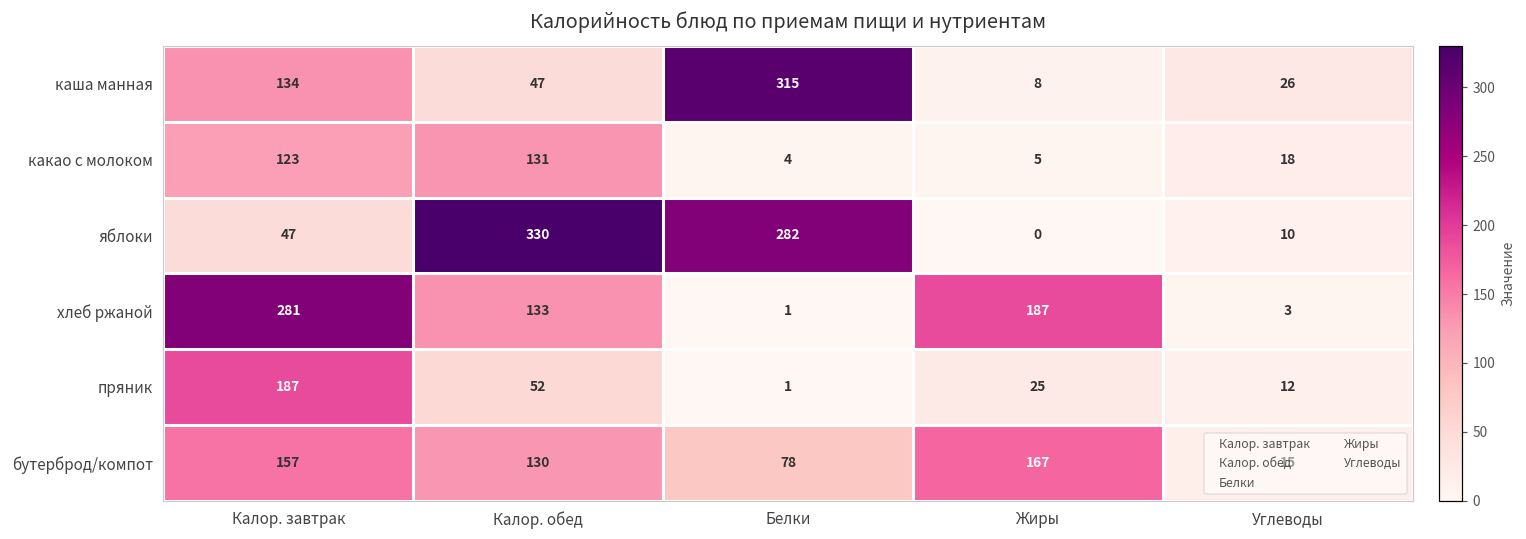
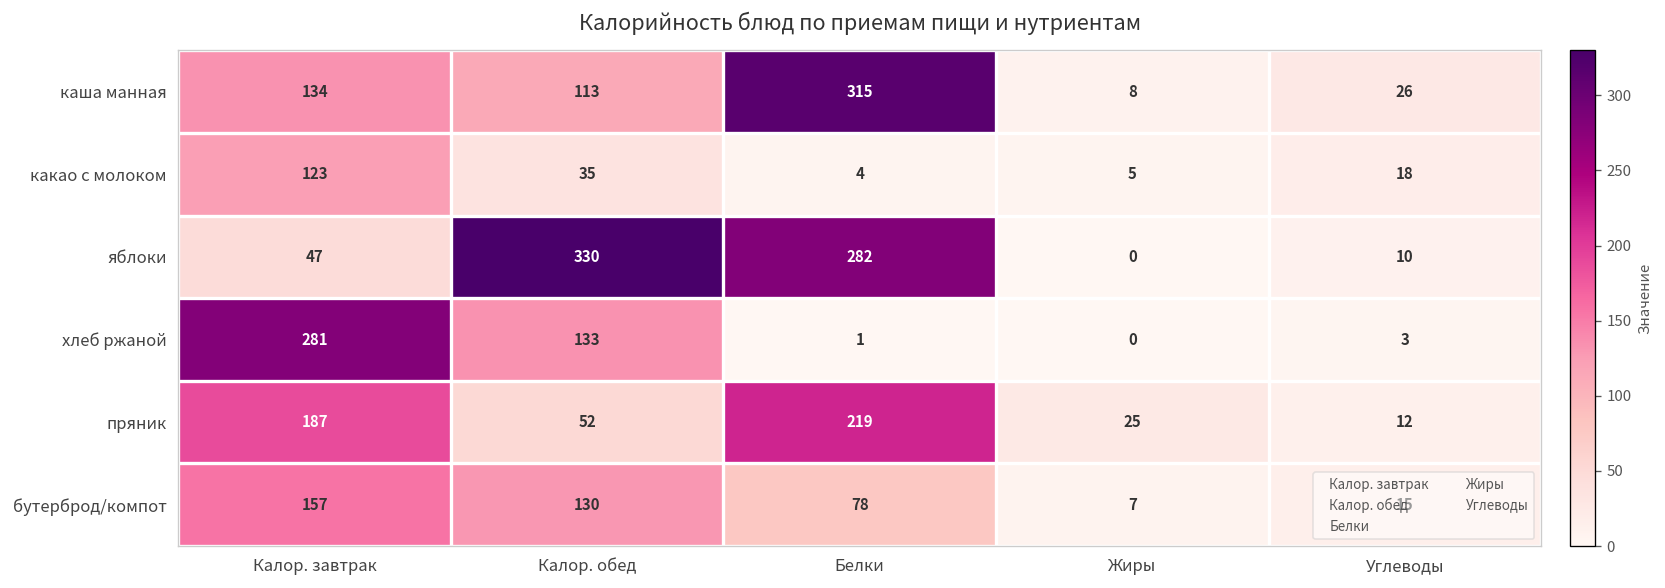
  {
    "каша манная": {
      "Калор. завтрак": 134,
-     "Калор. обед": 47,
+     "Калор. обед": 113,
      "Белки": 315,
      "Жиры": 8,
      "Углеводы": 26
    },
    "какао с молоком": {
      "Калор. завтрак": 123,
-     "Калор. обед": 131,
+     "Калор. обед": 35,
      "Белки": 4,
      "Жиры": 5,
      "Углеводы": 18
    },
    "яблоки": {
      "Калор. завтрак": 47,
      "Калор. обед": 330,
      "Белки": 282,
      "Жиры": 0,
      "Углеводы": 10
    },
    "хлеб ржаной": {
      "Калор. завтрак": 281,
      "Калор. обед": 133,
      "Белки": 1,
-     "Жиры": 187,
+     "Жиры": 0,
      "Углеводы": 3
    },
    "пряник": {
      "Калор. завтрак": 187,
      "Калор. обед": 52,
-     "Белки": 1,
+     "Белки": 219,
      "Жиры": 25,
      "Углеводы": 12
    },
    "бутерброд/компот": {
      "Калор. завтрак": 157,
      "Калор. обед": 130,
      "Белки": 78,
-     "Жиры": 167
+     "Жиры": 7
    }
  }
